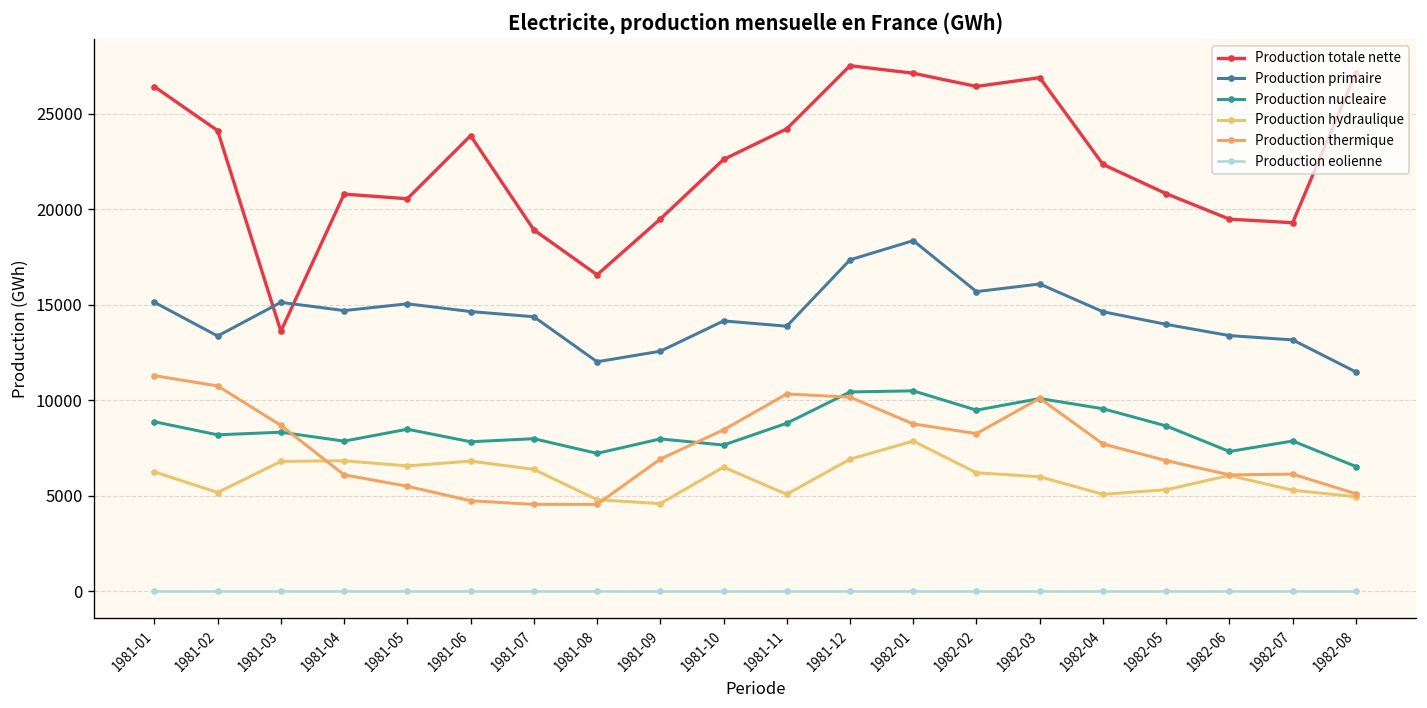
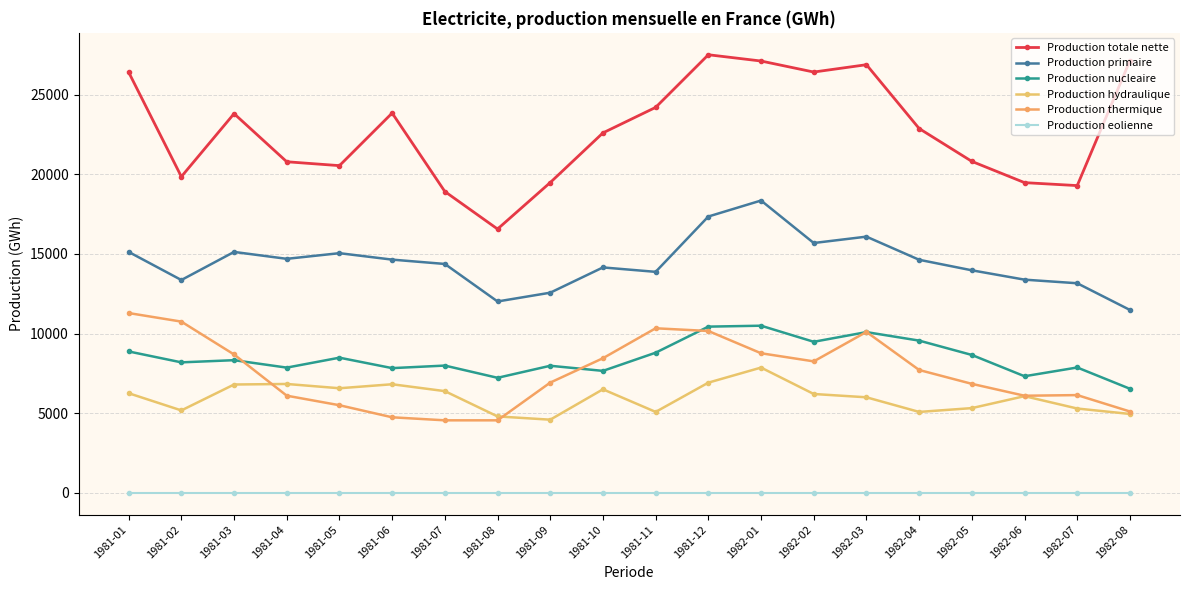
  {
    "Production totale nette": {
      "1981-01": 26400,
-     "1981-02": 24100,
-     "1981-03": 13600,
+     "1981-02": 19900,
+     "1981-03": 23800,
      "1981-04": 20800,
      "1981-05": 20500,
      "1981-06": 23800,
      "1981-07": 18900,
      "1981-08": 16600,
      "1981-09": 19500,
      "1981-10": 22600,
      "1981-11": 24200,
      "1981-12": 27500,
      "1982-01": 27100,
      "1982-02": 26400,
      "1982-03": 26900,
-     "1982-04": 22300,
+     "1982-04": 22900,
      "1982-05": 20800,
      "1982-06": 19500,
      "1982-07": 19300
    },
    "Production eolienne": {
      "1981-01": 0,
      "1981-02": 0,
      "1981-03": 0,
      "1981-04": 0,
      "1981-05": 0,
      "1981-06": 0,
      "1981-07": 0,
      "1981-08": 0,
      "1981-09": 0,
      "1981-10": 0,
      "1981-11": 0,
      "1981-12": 0,
      "1982-01": 0,
      "1982-02": 0,
      "1982-03": 0,
      "1982-04": 0,
      "1982-05": 0,
      "1982-06": 0,
      "1982-07": 0,
      "1982-08": 0
    }
  }
